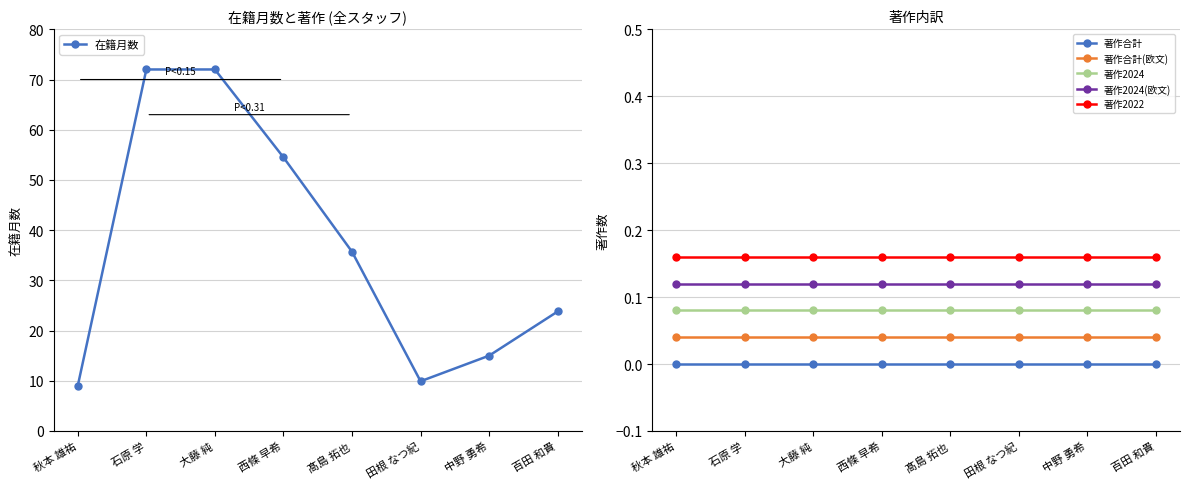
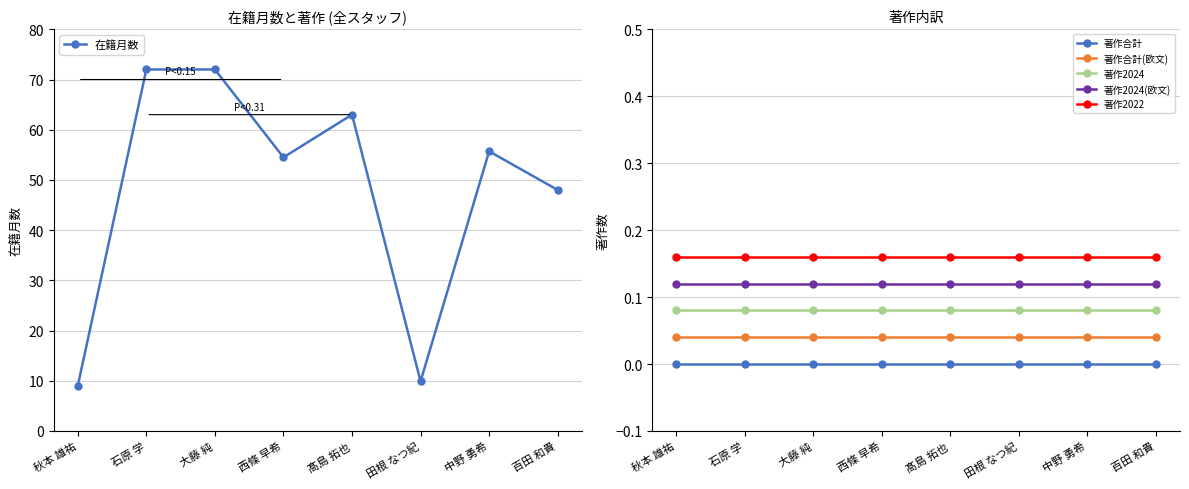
  {
    "在籍月数と著作 (全スタッフ)": {
      "秋本 雄祐": 9,
      "西條 早希": 55,
-     "髙島 拓也": 36,
+     "髙島 拓也": 63,
      "田根 なつ紀": 10,
-     "中野 勇希": 15,
-     "百田 和貴": 24
+     "中野 勇希": 56,
+     "百田 和貴": 48
    },
    "著作内訳": {
      "著作合計": {
        "秋本 雄祐": 0.00,
        "石原 学": 0.00,
        "大藤 純": 0.00,
        "西條 早希": 0.00,
        "髙島 拓也": 0.00,
        "田根 なつ紀": 0.00,
        "中野 勇希": 0.00,
        "百田 和貴": 0.00
      },
      "著作合計(欧文)": {
        "秋本 雄祐": 0.04,
        "石原 学": 0.04,
        "大藤 純": 0.04,
        "西條 早希": 0.04,
        "髙島 拓也": 0.04,
        "田根 なつ紀": 0.04,
        "中野 勇希": 0.04,
        "百田 和貴": 0.04
      },
      "著作2024": {
        "秋本 雄祐": 0.08,
        "石原 学": 0.08,
        "大藤 純": 0.08,
        "西條 早希": 0.08,
        "髙島 拓也": 0.08,
        "田根 なつ紀": 0.08,
        "中野 勇希": 0.08,
        "百田 和貴": 0.08
      },
      "著作2024(欧文)": {
        "秋本 雄祐": 0.12,
        "石原 学": 0.12,
        "大藤 純": 0.12,
        "西條 早希": 0.12,
        "髙島 拓也": 0.12,
        "田根 なつ紀": 0.12,
        "中野 勇希": 0.12,
        "百田 和貴": 0.12
      },
      "著作2022": {
        "秋本 雄祐": 0.16,
        "石原 学": 0.16,
        "大藤 純": 0.16,
        "西條 早希": 0.16,
        "髙島 拓也": 0.16,
        "田根 なつ紀": 0.16,
        "中野 勇希": 0.16,
        "百田 和貴": 0.16
      }
    }
  }
